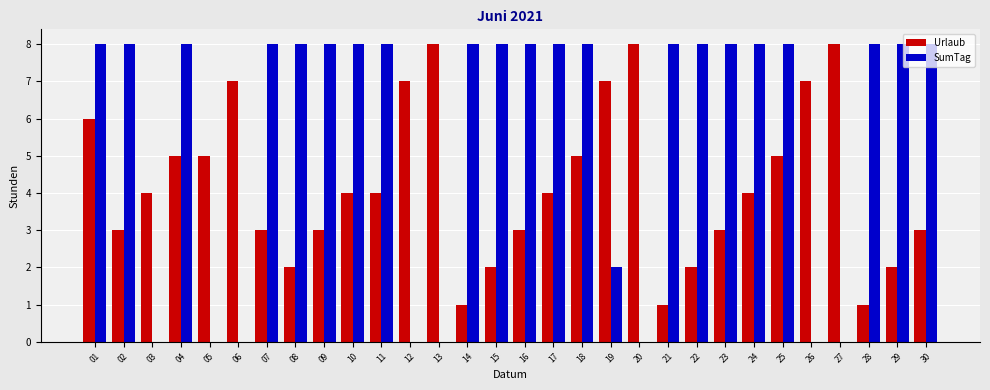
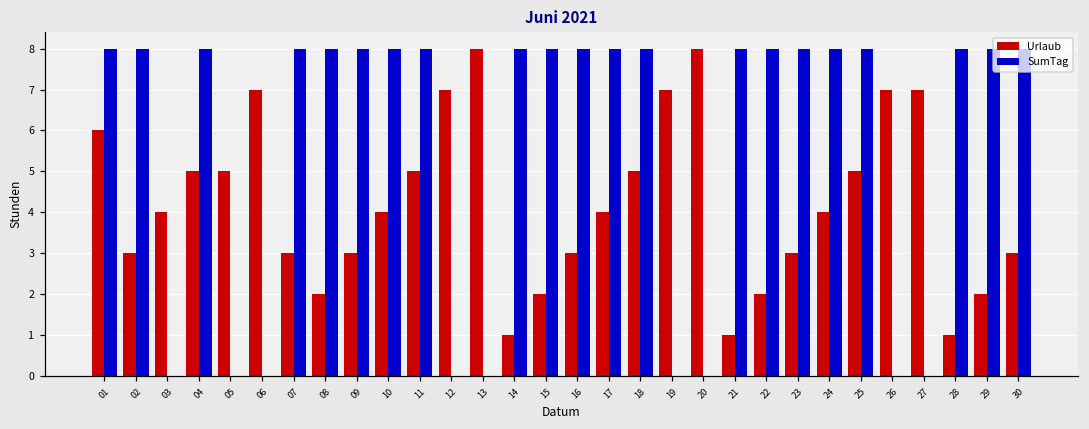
  {
    "Urlaub": {
      "01": 6,
      "02": 3,
      "03": 4,
      "04": 5,
      "05": 5,
      "06": 7,
      "07": 3,
      "08": 2,
      "09": 3,
      "10": 4,
-     "11": 4,
+     "11": 5,
      "12": 7,
      "13": 8,
      "14": 1,
      "15": 2,
      "16": 3,
      "17": 4,
      "18": 5,
      "19": 7,
      "20": 8,
      "21": 1,
      "22": 2,
      "23": 3,
      "24": 4,
      "25": 5,
      "26": 7,
-     "27": 8,
+     "27": 7,
      "28": 1,
      "29": 2,
      "30": 3
    },
    "SumTag": {
      "01": 8,
      "02": 8,
      "03": 0,
      "04": 8,
      "05": 0,
      "06": 0,
      "07": 8,
      "08": 8,
      "09": 8,
      "10": 8,
      "11": 8,
      "12": 0,
      "13": 0,
      "14": 8,
      "15": 8,
      "16": 8,
      "17": 8,
      "18": 8,
-     "19": 2,
+     "19": 0,
      "20": 0,
      "21": 8,
      "22": 8,
      "23": 8,
      "24": 8,
      "25": 8,
      "26": 0,
      "27": 0,
      "28": 8
    }
  }
